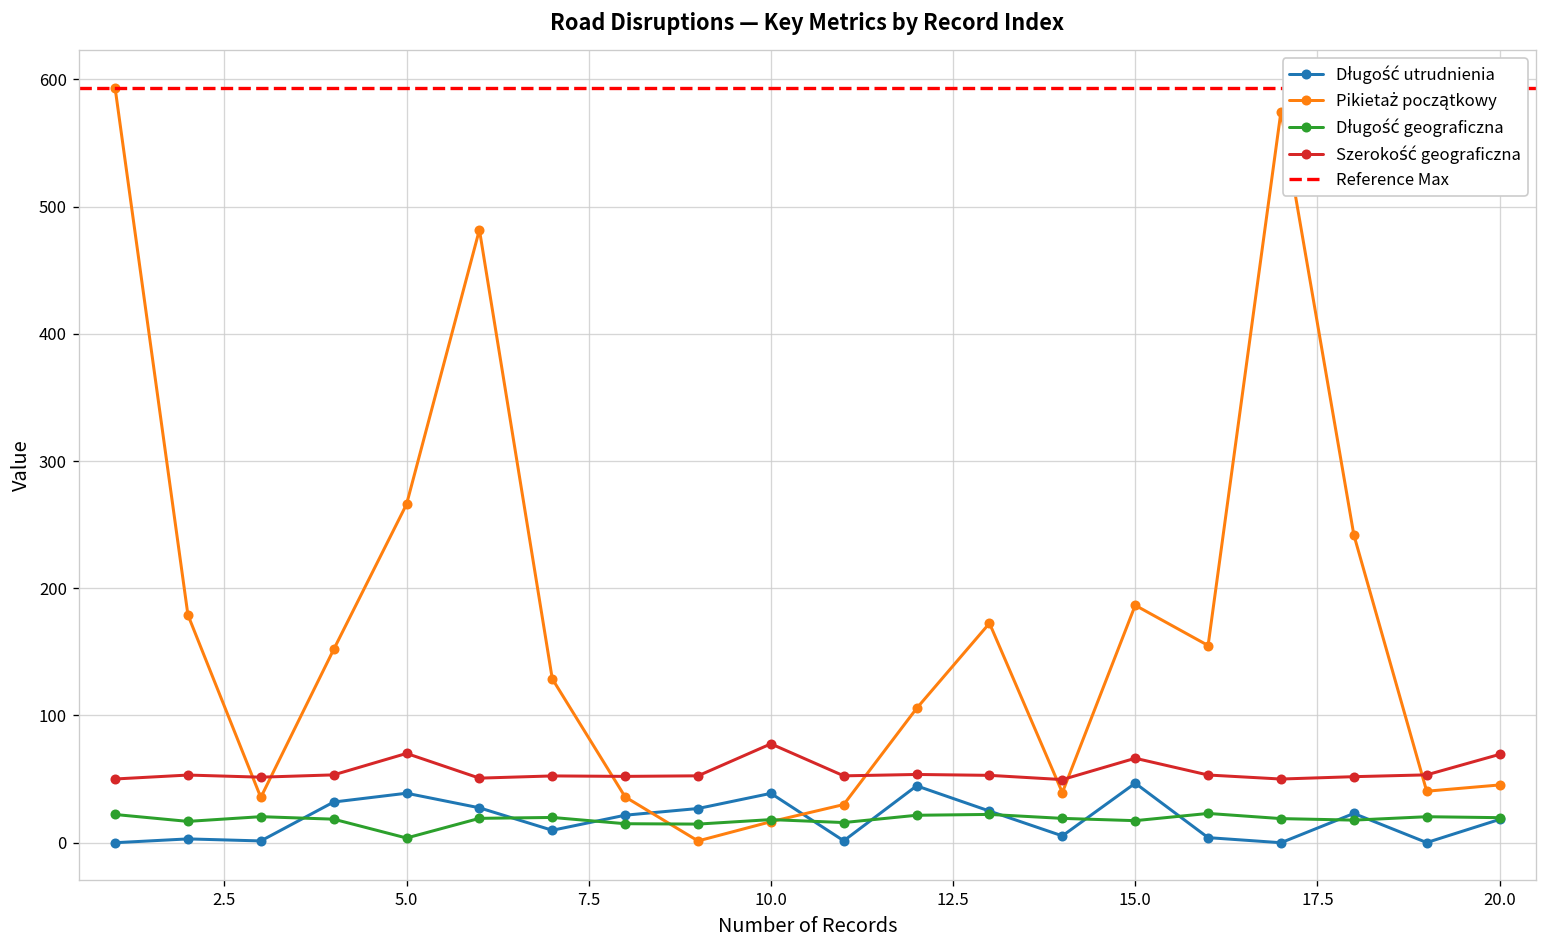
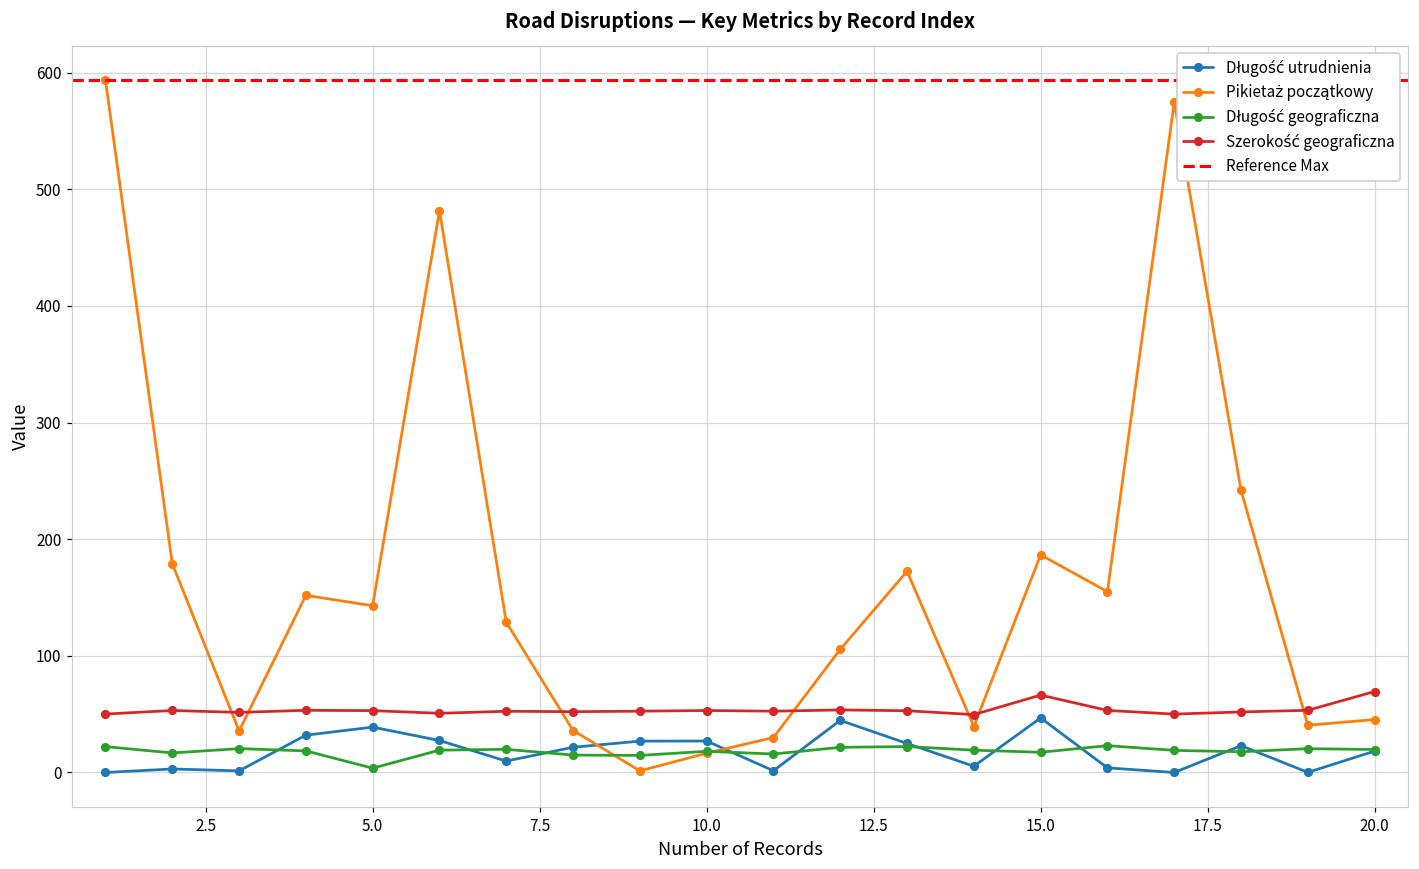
  {
    "Długość utrudnienia": {
      "5.0": 39,
-     "10.0": 39,
+     "10.0": 27,
      "15.0": 47
    },
    "Pikietaż początkowy": {
-     "5.0": 266,
+     "5.0": 143,
      "15.0": 187,
      "20.0": 45
    },
    "Długość geograficzna": {
      "5.0": 4,
      "15.0": 17
    },
    "Szerokość geograficzna": {
-     "5.0": 70,
-     "10.0": 78,
+     "5.0": 53,
+     "10.0": 53,
      "15.0": 66,
      "20.0": 69
    }
  }
